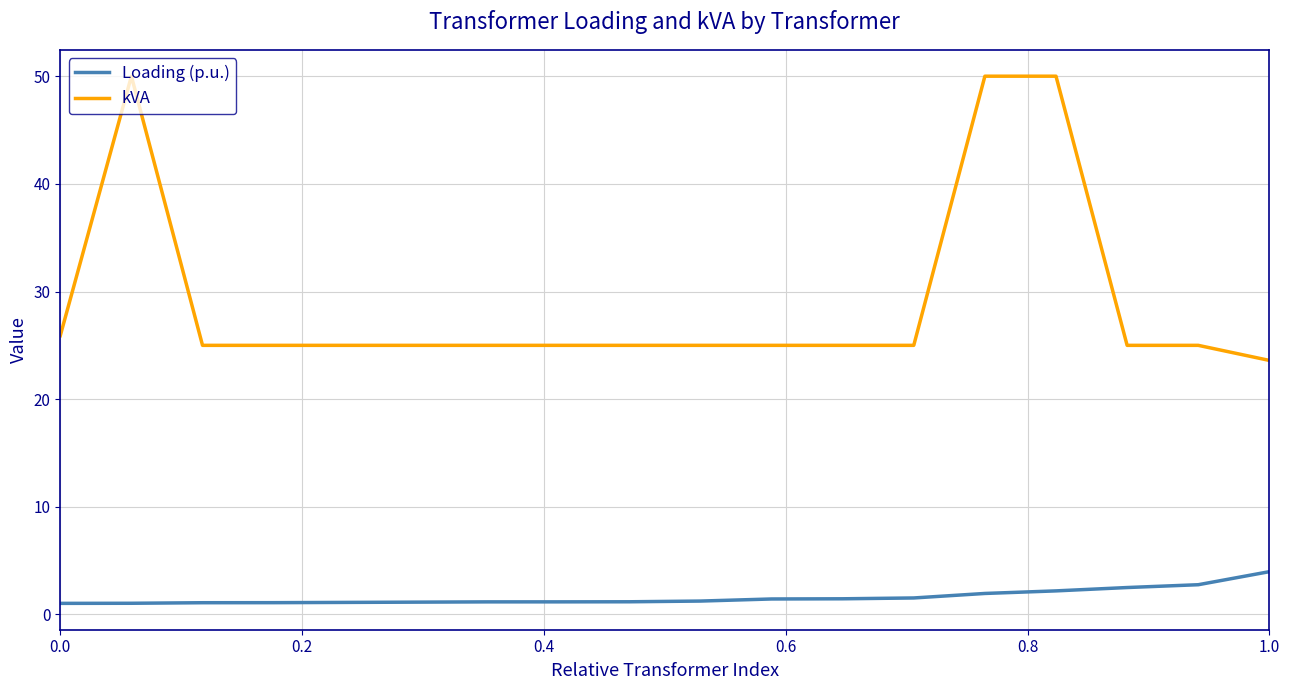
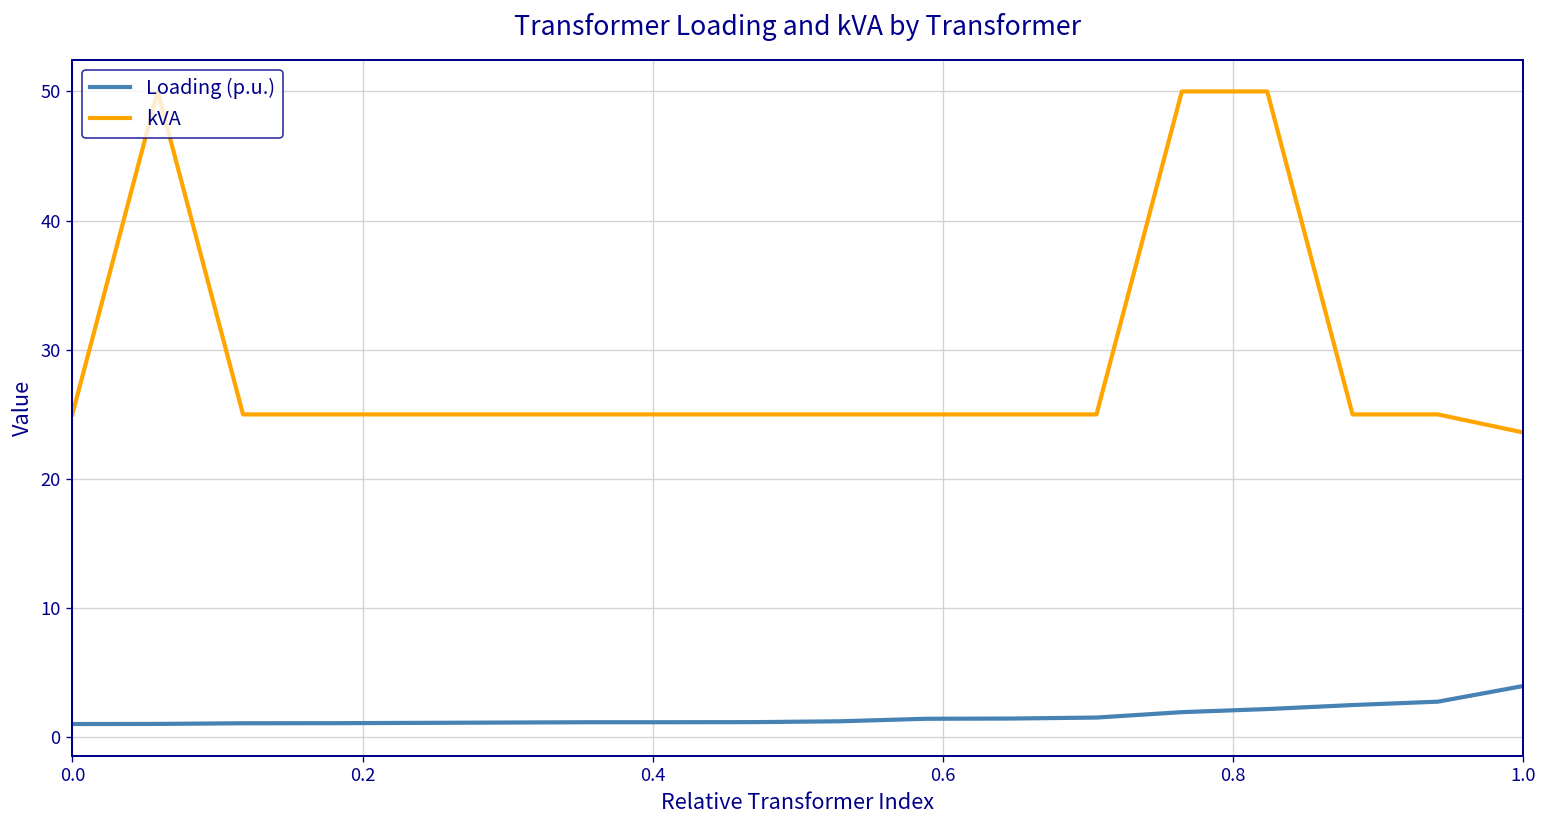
  {
    "Loading (p.u.)": {
      "0.0": 1.0,
      "1.0": 4.0
    },
    "kVA": {
-     "0.0": 25.9,
+     "0.0": 25.0,
      "1.0": 23.6
    }
  }
